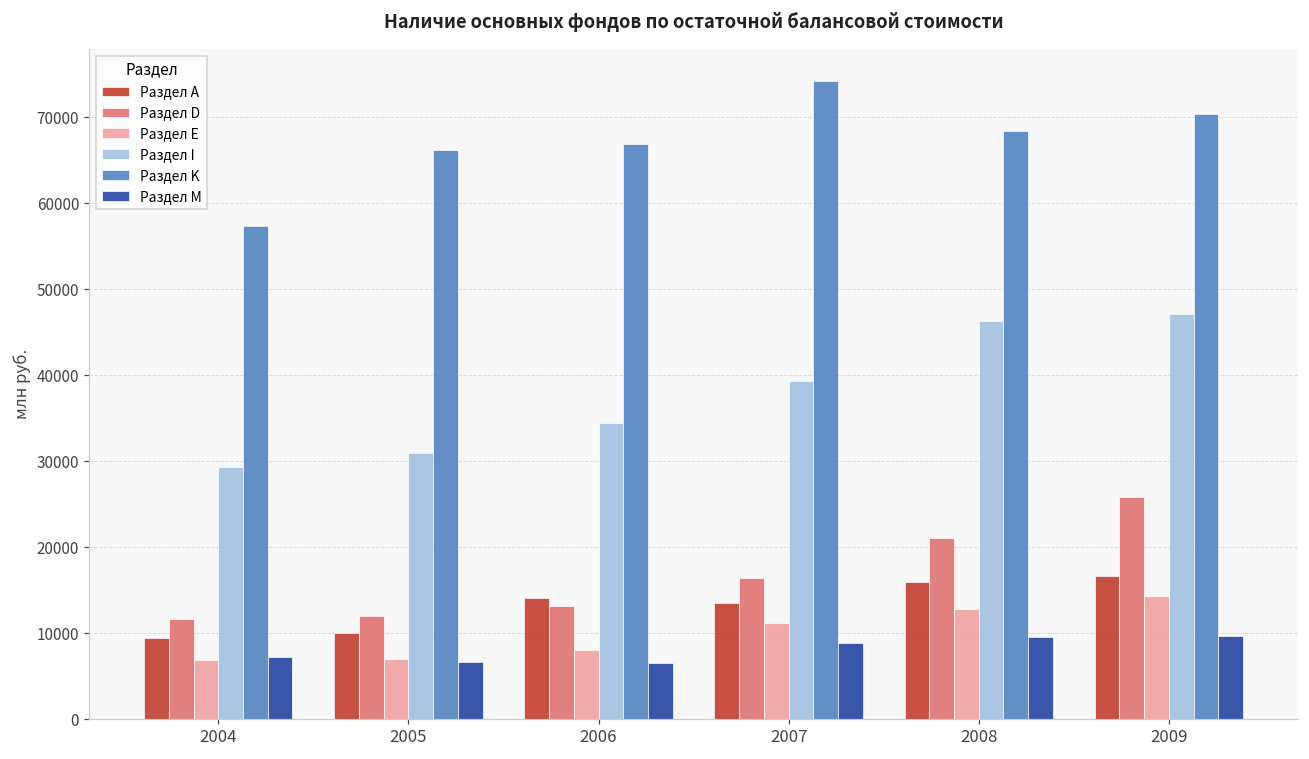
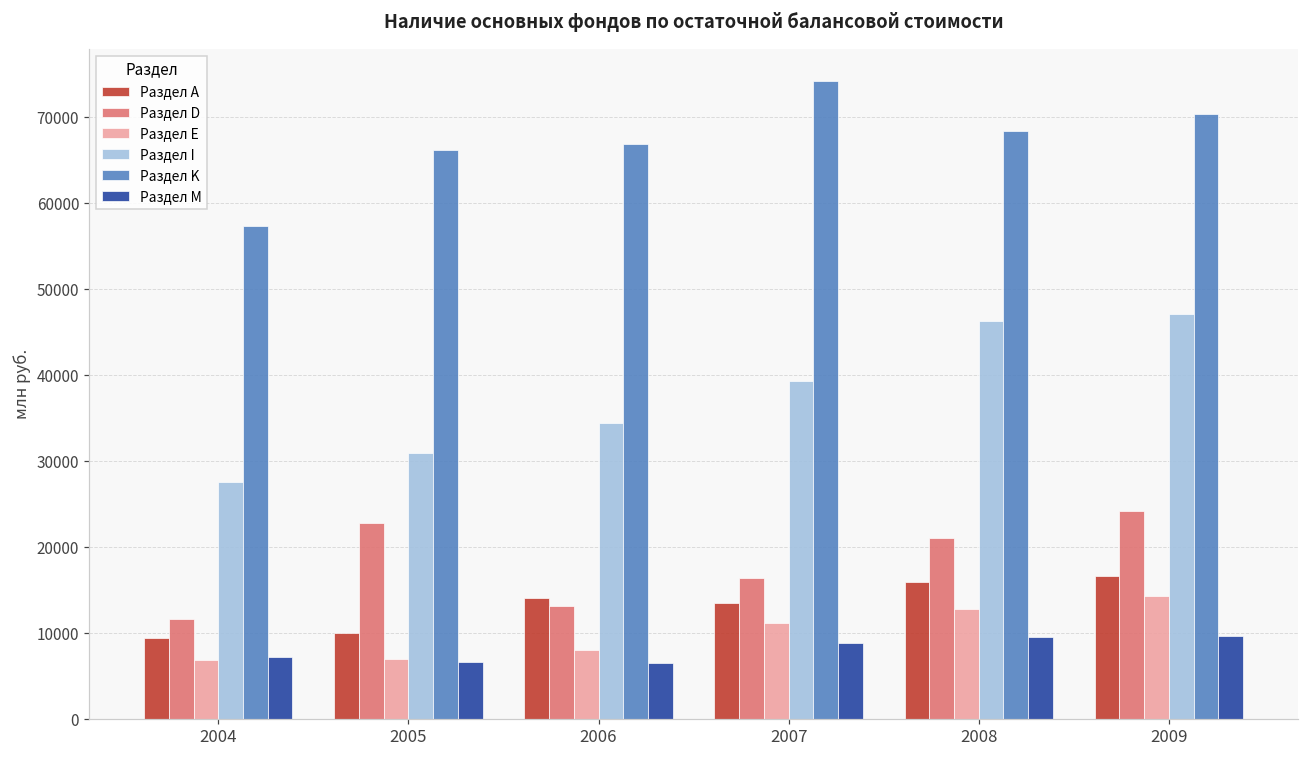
  {
    "Раздел А": {
      "2004": 9000,
      "2005": 10000,
      "2006": 14000,
      "2007": 14000,
      "2008": 16000,
      "2009": 17000
    },
    "Раздел D": {
      "2004": 12000,
-     "2005": 12000,
+     "2005": 23000,
      "2006": 13000,
      "2007": 16000,
      "2008": 21000,
-     "2009": 26000
+     "2009": 24000
    },
    "Раздел E": {
      "2004": 7000,
      "2005": 7000,
      "2006": 8000,
      "2007": 11000,
      "2008": 13000,
      "2009": 14000
    },
    "Раздел I": {
-     "2004": 29000,
+     "2004": 28000,
      "2005": 31000,
      "2006": 34000,
      "2007": 39000,
      "2008": 46000,
      "2009": 47000
    },
    "Раздел K": {
      "2004": 57000,
      "2005": 66000,
      "2006": 67000,
      "2007": 74000,
      "2008": 68000,
      "2009": 70000
    },
    "Раздел M": {
      "2004": 7000,
      "2005": 7000,
      "2006": 7000,
      "2007": 9000,
      "2008": 10000,
      "2009": 10000
    }
  }
